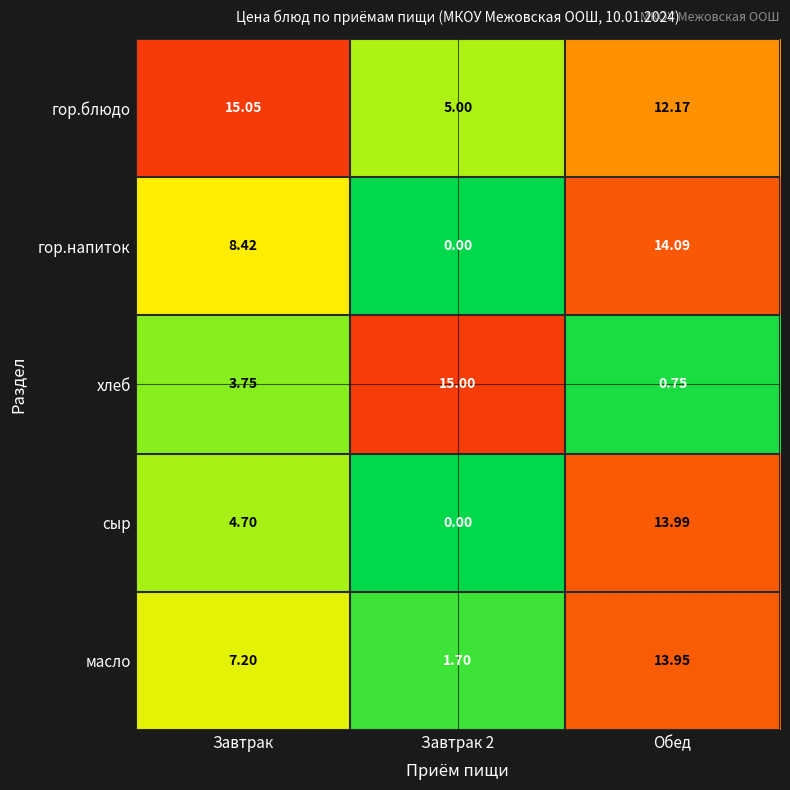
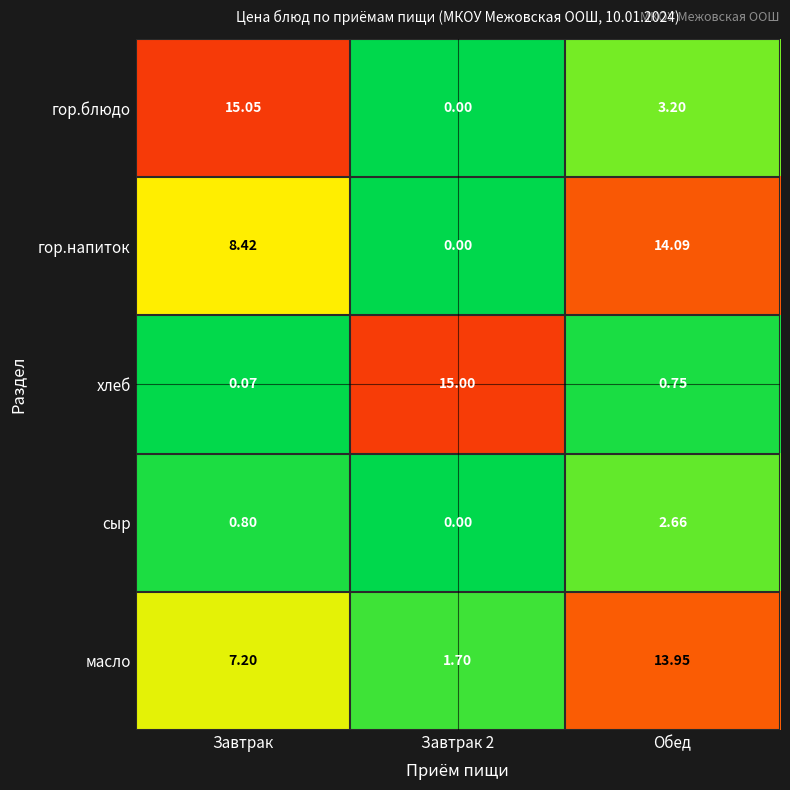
  {
    "гор.блюдо": {
      "Завтрак": 15.05,
-     "Завтрак 2": 5.00,
-     "Обед": 12.17
+     "Завтрак 2": 0.00,
+     "Обед": 3.20
    },
    "гор.напиток": {
      "Завтрак": 8.42,
      "Завтрак 2": 0.00,
      "Обед": 14.09
    },
    "хлеб": {
-     "Завтрак": 3.75,
+     "Завтрак": 0.07,
      "Завтрак 2": 15.00,
      "Обед": 0.75
    },
    "сыр": {
-     "Завтрак": 4.70,
+     "Завтрак": 0.80,
      "Завтрак 2": 0.00,
-     "Обед": 13.99
+     "Обед": 2.66
    },
    "масло": {
      "Завтрак": 7.20,
      "Завтрак 2": 1.70,
      "Обед": 13.95
    }
  }
